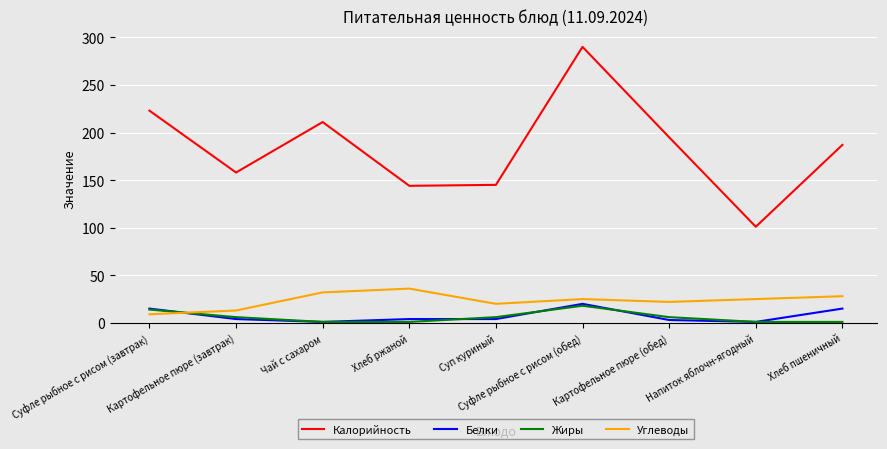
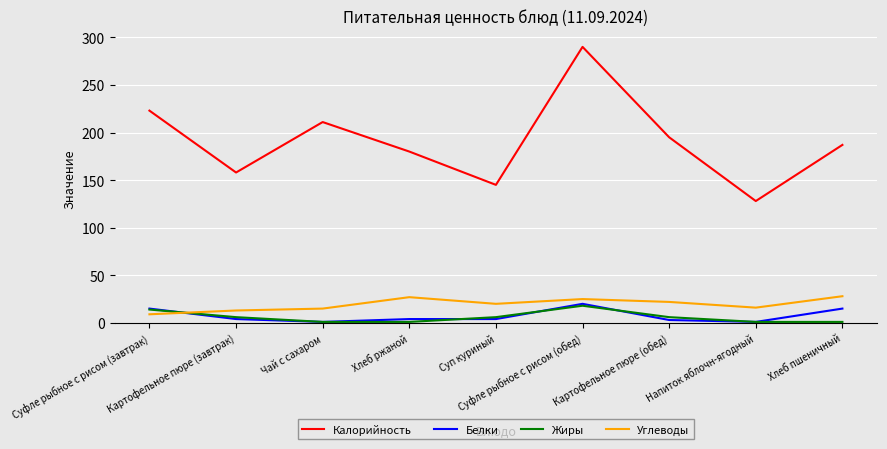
  {
    "Калорийность": {
      "Суфле рыбное с рисом (завтрак)": 220,
      "Картофельное пюре (завтрак)": 160,
      "Чай с сахаром": 210,
-     "Хлеб ржаной": 140,
+     "Хлеб ржаной": 180,
      "Суп куриный": 150,
      "Суфле рыбное с рисом (обед)": 290,
      "Картофельное пюре (обед)": 200,
-     "Напиток яблочн-ягодный": 100,
+     "Напиток яблочн-ягодный": 130,
      "Хлеб пшеничный": 190
    },
    "Белки": {
      "Хлеб ржаной": 0,
      "Картофельное пюре (обед)": 0,
      "Хлеб пшеничный": 20
    },
    "Жиры": {
      "Хлеб ржаной": 0,
      "Картофельное пюре (обед)": 10,
      "Хлеб пшеничный": 0
    },
    "Углеводы": {
      "Суфле рыбное с рисом (завтрак)": 10,
      "Картофельное пюре (завтрак)": 10,
-     "Чай с сахаром": 30,
-     "Хлеб ржаной": 40,
+     "Чай с сахаром": 20,
+     "Хлеб ржаной": 30,
      "Суп куриный": 20,
      "Суфле рыбное с рисом (обед)": 30,
      "Картофельное пюре (обед)": 20,
-     "Напиток яблочн-ягодный": 30,
+     "Напиток яблочн-ягодный": 20,
      "Хлеб пшеничный": 30
    }
  }
